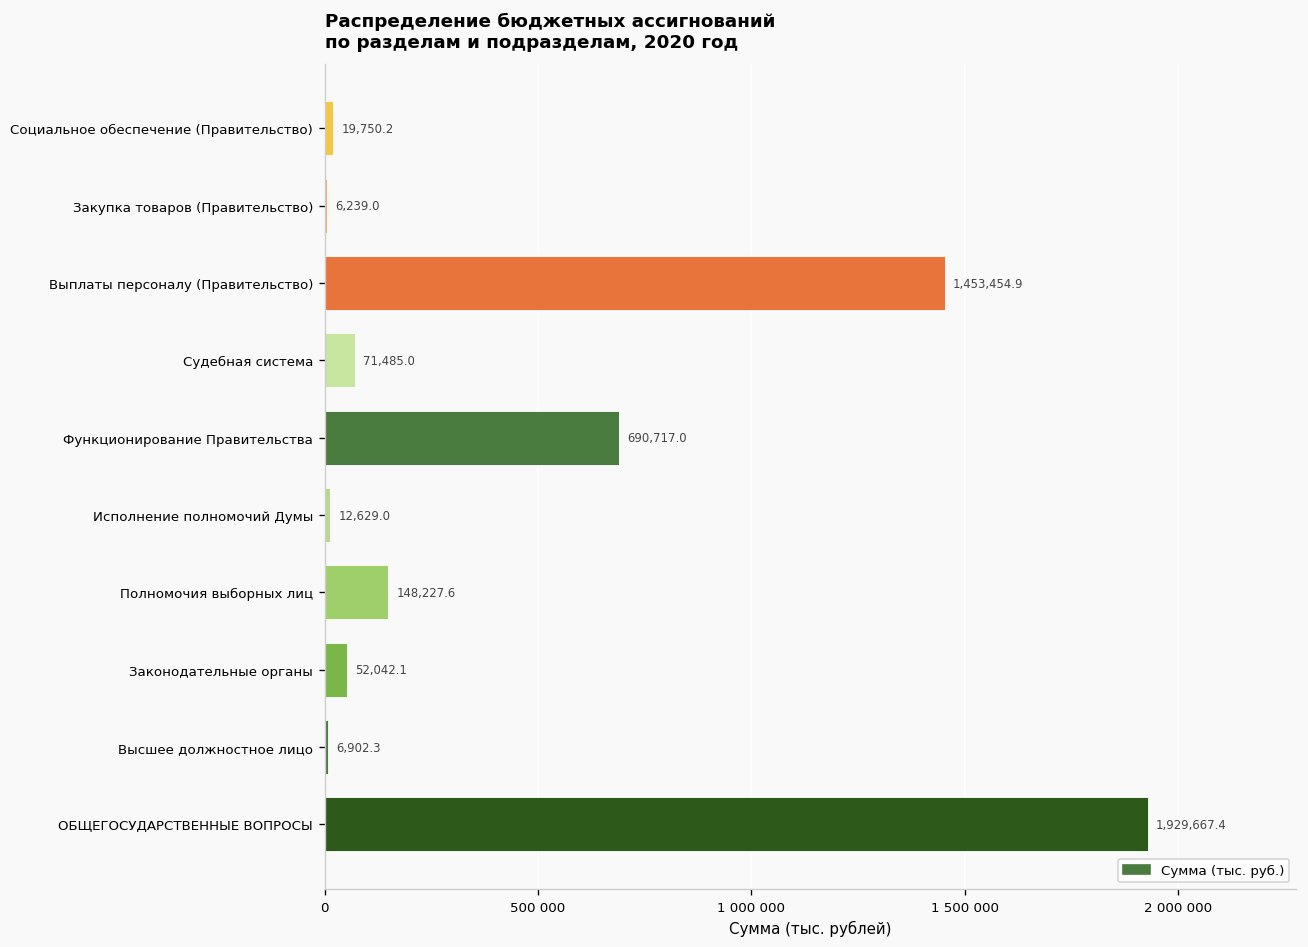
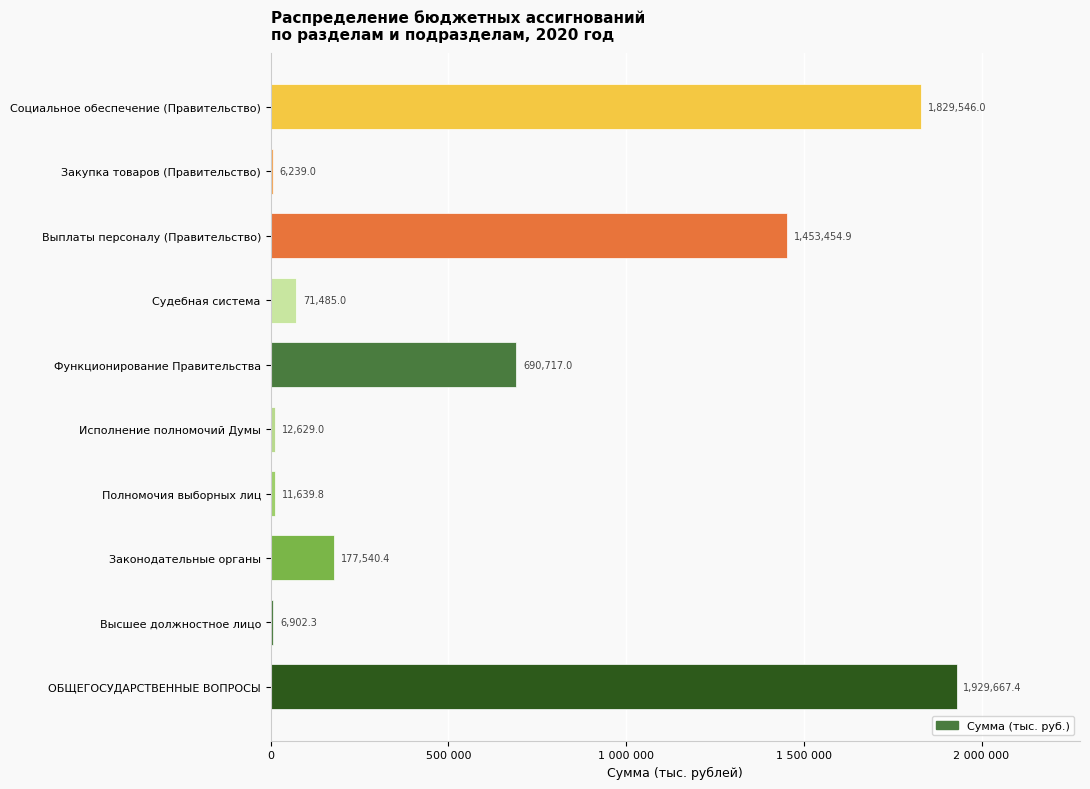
  {
-   "Социальное обеспечение (Правительство)": "19,750.2",
+   "Социальное обеспечение (Правительство)": "1,829,546.0",
    "Закупка товаров (Правительство)": "6,239.0",
    "Выплаты персоналу (Правительство)": "1,453,454.9",
    "Судебная система": "71,485.0",
    "Функционирование Правительства": "690,717.0",
    "Исполнение полномочий Думы": "12,629.0",
-   "Полномочия выборных лиц": "148,227.6",
-   "Законодательные органы": "52,042.1",
+   "Полномочия выборных лиц": "11,639.8",
+   "Законодательные органы": "177,540.4",
    "Высшее должностное лицо": "6,902.3",
    "ОБЩЕГОСУДАРСТВЕННЫЕ ВОПРОСЫ": "1,929,667.4"
  }
